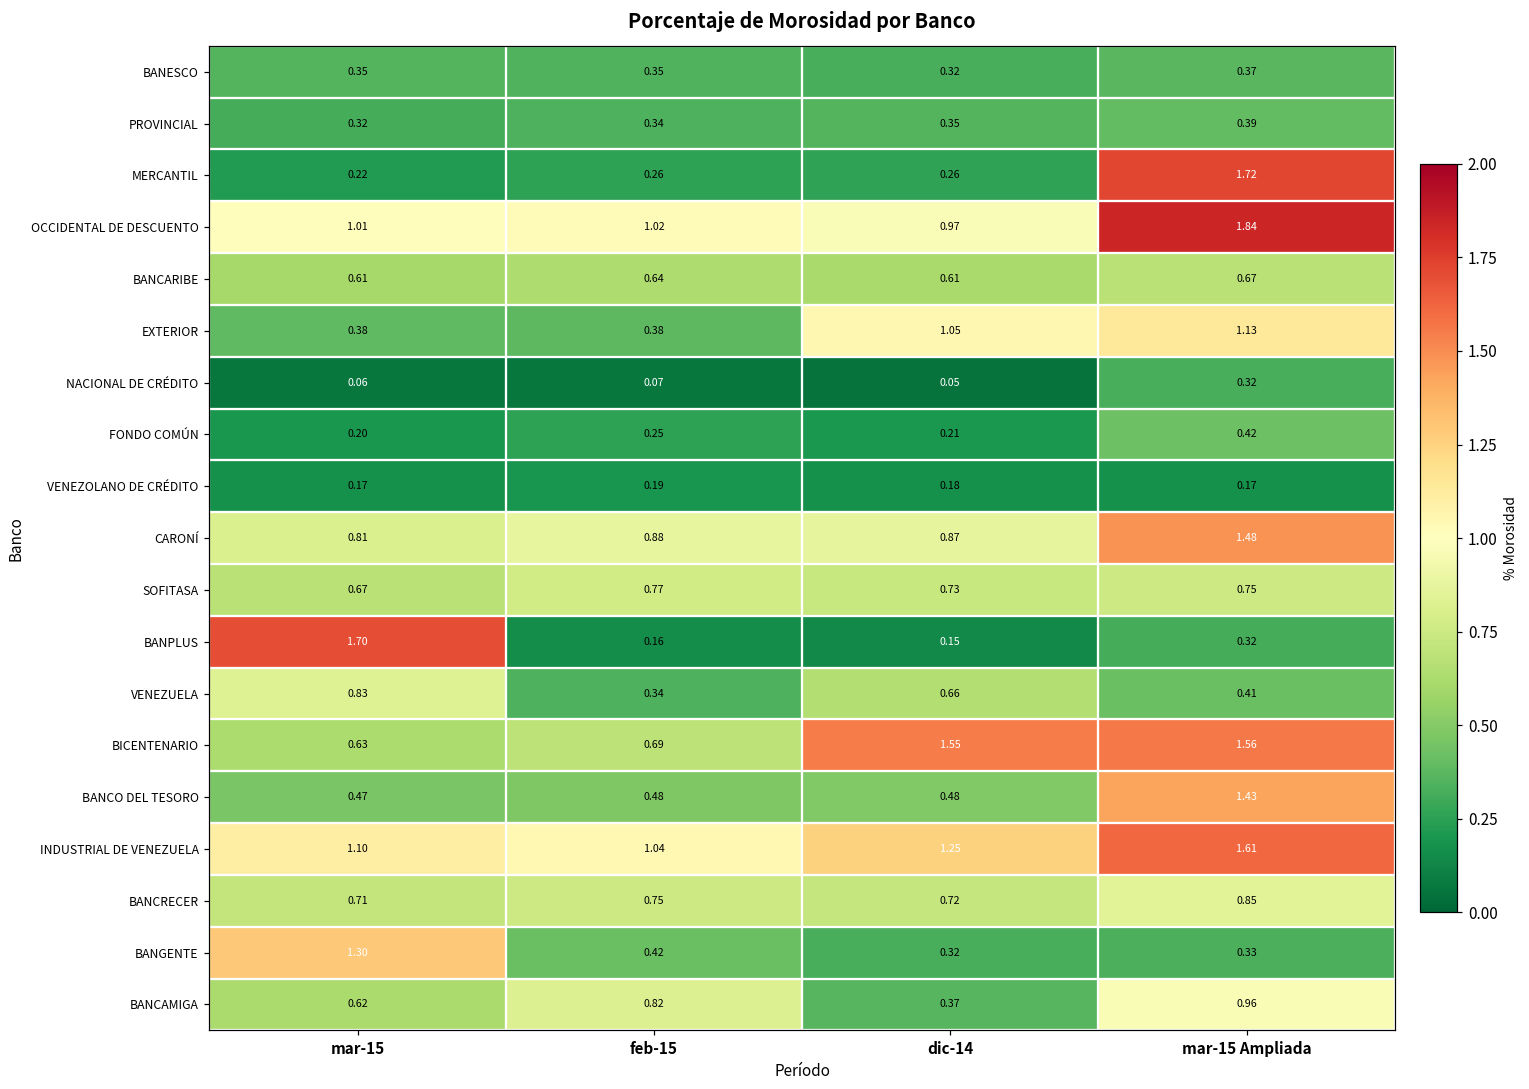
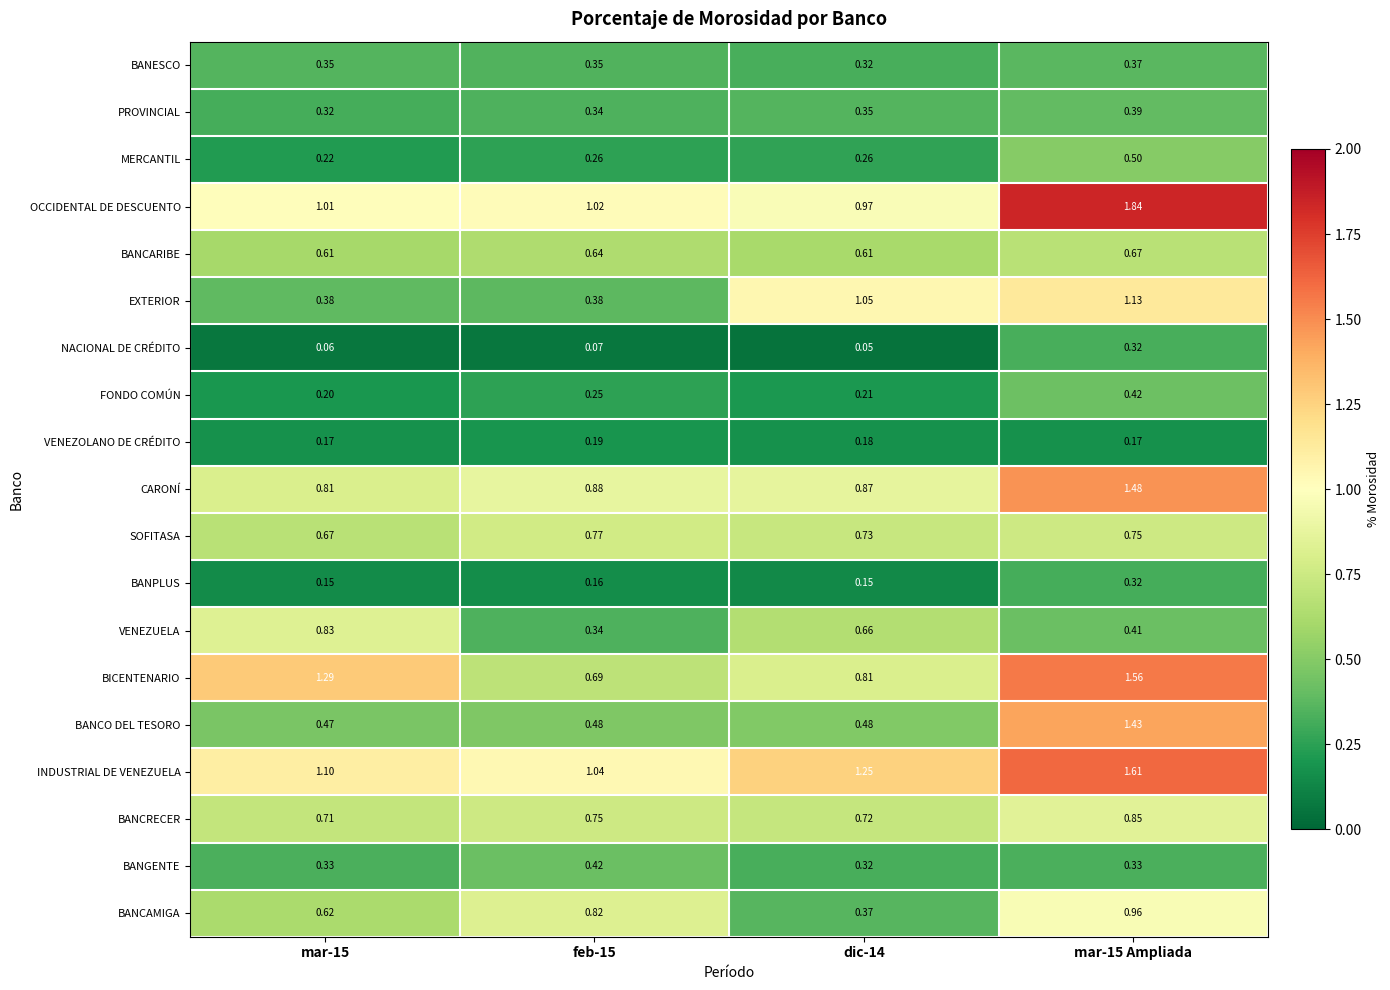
  {
    "BANESCO": {
      "mar-15": 0.35,
      "feb-15": 0.35,
      "dic-14": 0.32,
      "mar-15 Ampliada": 0.37
    },
    "PROVINCIAL": {
      "mar-15": 0.32,
      "feb-15": 0.34,
      "dic-14": 0.35,
      "mar-15 Ampliada": 0.39
    },
    "MERCANTIL": {
      "mar-15": 0.22,
      "feb-15": 0.26,
      "dic-14": 0.26,
-     "mar-15 Ampliada": 1.72
+     "mar-15 Ampliada": 0.50
    },
    "OCCIDENTAL DE DESCUENTO": {
      "mar-15": 1.01,
      "feb-15": 1.02,
      "dic-14": 0.97,
      "mar-15 Ampliada": 1.84
    },
    "BANCARIBE": {
      "mar-15": 0.61,
      "feb-15": 0.64,
      "dic-14": 0.61,
      "mar-15 Ampliada": 0.67
    },
    "EXTERIOR": {
      "mar-15": 0.38,
      "feb-15": 0.38,
      "dic-14": 1.05,
      "mar-15 Ampliada": 1.13
    },
    "NACIONAL DE CRÉDITO": {
      "mar-15": 0.06,
      "feb-15": 0.07,
      "dic-14": 0.05,
      "mar-15 Ampliada": 0.32
    },
    "FONDO COMÚN": {
      "mar-15": 0.20,
      "feb-15": 0.25,
      "dic-14": 0.21,
      "mar-15 Ampliada": 0.42
    },
    "VENEZOLANO DE CRÉDITO": {
      "mar-15": 0.17,
      "feb-15": 0.19,
      "dic-14": 0.18,
      "mar-15 Ampliada": 0.17
    },
    "CARONÍ": {
      "mar-15": 0.81,
      "feb-15": 0.88,
      "dic-14": 0.87,
      "mar-15 Ampliada": 1.48
    },
    "SOFITASA": {
      "mar-15": 0.67,
      "feb-15": 0.77,
      "dic-14": 0.73,
      "mar-15 Ampliada": 0.75
    },
    "BANPLUS": {
-     "mar-15": 1.70,
+     "mar-15": 0.15,
      "feb-15": 0.16,
      "dic-14": 0.15,
      "mar-15 Ampliada": 0.32
    },
    "VENEZUELA": {
      "mar-15": 0.83,
      "feb-15": 0.34,
      "dic-14": 0.66,
      "mar-15 Ampliada": 0.41
    },
    "BICENTENARIO": {
-     "mar-15": 0.63,
+     "mar-15": 1.29,
      "feb-15": 0.69,
-     "dic-14": 1.55,
+     "dic-14": 0.81,
      "mar-15 Ampliada": 1.56
    },
    "BANCO DEL TESORO": {
      "mar-15": 0.47,
      "feb-15": 0.48,
      "dic-14": 0.48,
      "mar-15 Ampliada": 1.43
    },
    "INDUSTRIAL DE VENEZUELA": {
      "mar-15": 1.10,
      "feb-15": 1.04,
      "dic-14": 1.25,
      "mar-15 Ampliada": 1.61
    },
    "BANCRECER": {
      "mar-15": 0.71,
      "feb-15": 0.75,
      "dic-14": 0.72,
      "mar-15 Ampliada": 0.85
    },
    "BANGENTE": {
-     "mar-15": 1.30,
+     "mar-15": 0.33,
      "feb-15": 0.42,
      "dic-14": 0.32,
      "mar-15 Ampliada": 0.33
    },
    "BANCAMIGA": {
      "mar-15": 0.62,
      "feb-15": 0.82,
      "dic-14": 0.37,
      "mar-15 Ampliada": 0.96
    }
  }
